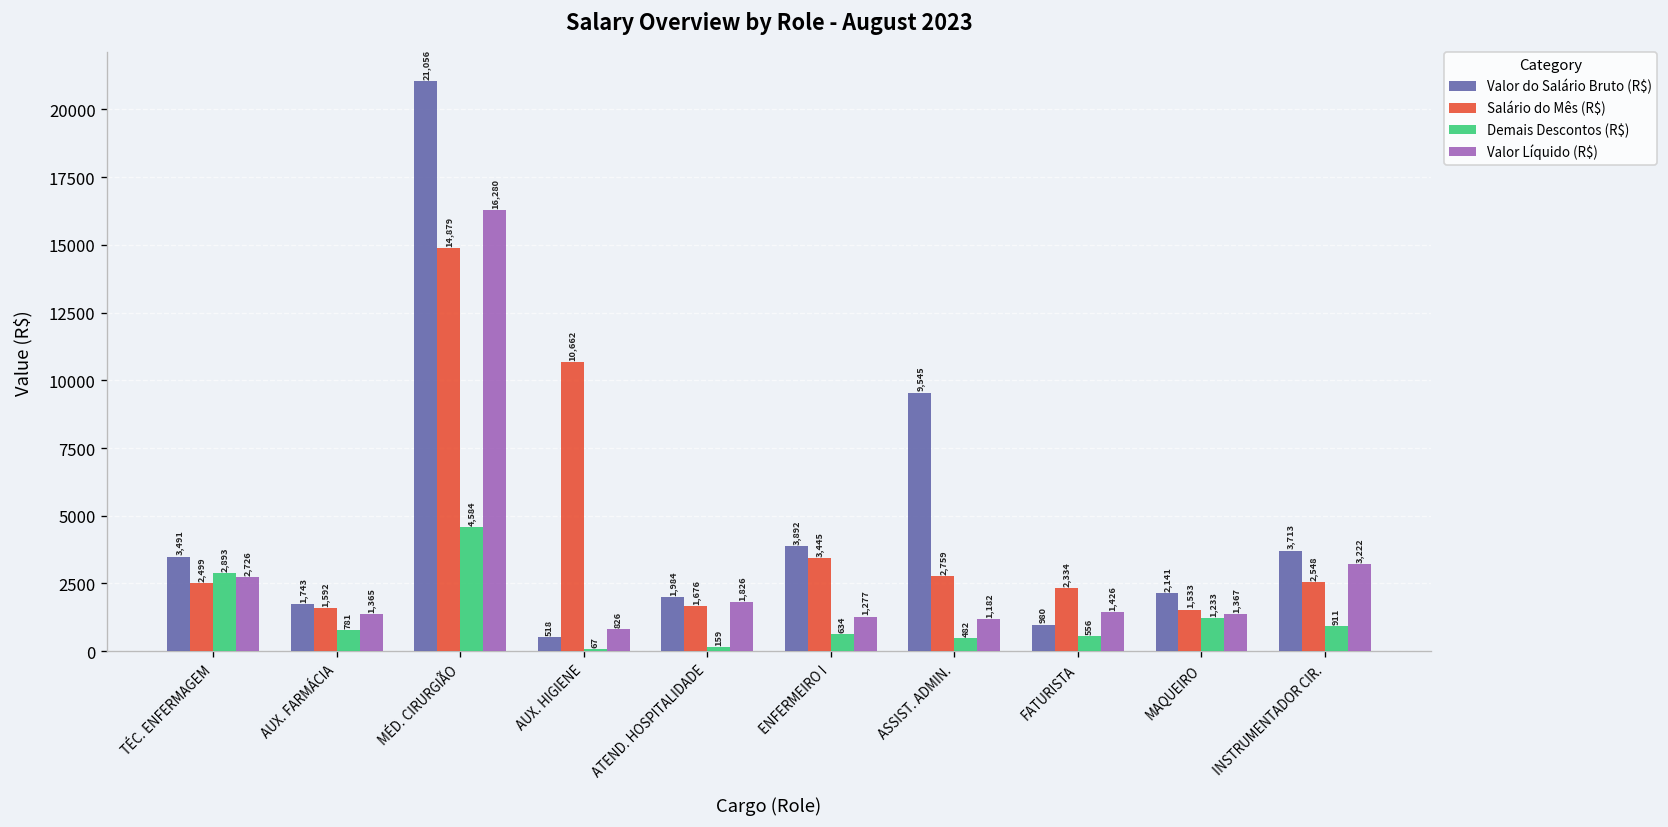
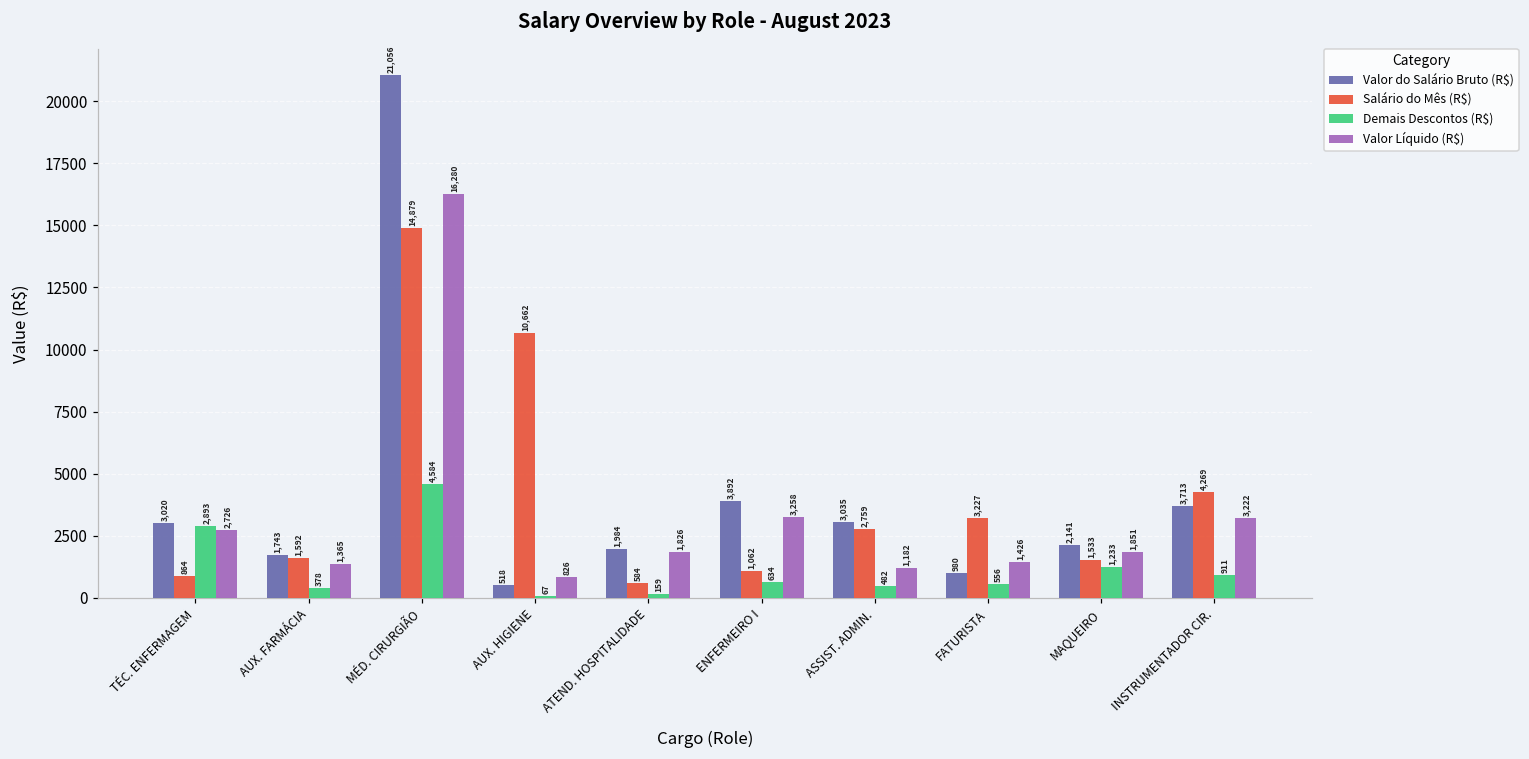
  {
    "Valor do Salário Bruto (R$)": {
-     "TÉC. ENFERMAGEM": "3,491",
+     "TÉC. ENFERMAGEM": "3,020",
      "AUX. FARMÁCIA": "1,743",
      "MÉD. CIRURGIÃO": "21,056",
      "AUX. HIGIENE": "518",
      "ATEND. HOSPITALIDADE": "1,984",
      "ENFERMEIRO I": "3,892",
-     "ASSIST. ADMIN.": "9,545",
+     "ASSIST. ADMIN.": "3,035",
      "FATURISTA": "980",
      "MAQUEIRO": "2,141",
      "INSTRUMENTADOR CIR.": "3,713"
    },
    "Salário do Mês (R$)": {
-     "TÉC. ENFERMAGEM": "2,499",
+     "TÉC. ENFERMAGEM": "864",
      "AUX. FARMÁCIA": "1,592",
      "MÉD. CIRURGIÃO": "14,879",
      "AUX. HIGIENE": "10,662",
-     "ATEND. HOSPITALIDADE": "1,676",
-     "ENFERMEIRO I": "3,445",
+     "ATEND. HOSPITALIDADE": "584",
+     "ENFERMEIRO I": "1,062",
      "ASSIST. ADMIN.": "2,759",
-     "FATURISTA": "2,334",
+     "FATURISTA": "3,227",
      "MAQUEIRO": "1,533",
-     "INSTRUMENTADOR CIR.": "2,548"
+     "INSTRUMENTADOR CIR.": "4,269"
    },
    "Demais Descontos (R$)": {
      "TÉC. ENFERMAGEM": "2,893",
-     "AUX. FARMÁCIA": "781",
+     "AUX. FARMÁCIA": "378",
      "MÉD. CIRURGIÃO": "4,584",
      "AUX. HIGIENE": "67",
      "ATEND. HOSPITALIDADE": "159",
      "ENFERMEIRO I": "634",
      "ASSIST. ADMIN.": "482",
      "FATURISTA": "556",
      "MAQUEIRO": "1,233",
      "INSTRUMENTADOR CIR.": "911"
    },
    "Valor Líquido (R$)": {
      "TÉC. ENFERMAGEM": "2,726",
      "AUX. FARMÁCIA": "1,365",
      "MÉD. CIRURGIÃO": "16,280",
      "AUX. HIGIENE": "826",
      "ATEND. HOSPITALIDADE": "1,826",
-     "ENFERMEIRO I": "1,277",
+     "ENFERMEIRO I": "3,258",
      "ASSIST. ADMIN.": "1,182",
      "FATURISTA": "1,426",
-     "MAQUEIRO": "1,367",
+     "MAQUEIRO": "1,851",
      "INSTRUMENTADOR CIR.": "3,222"
    }
  }
